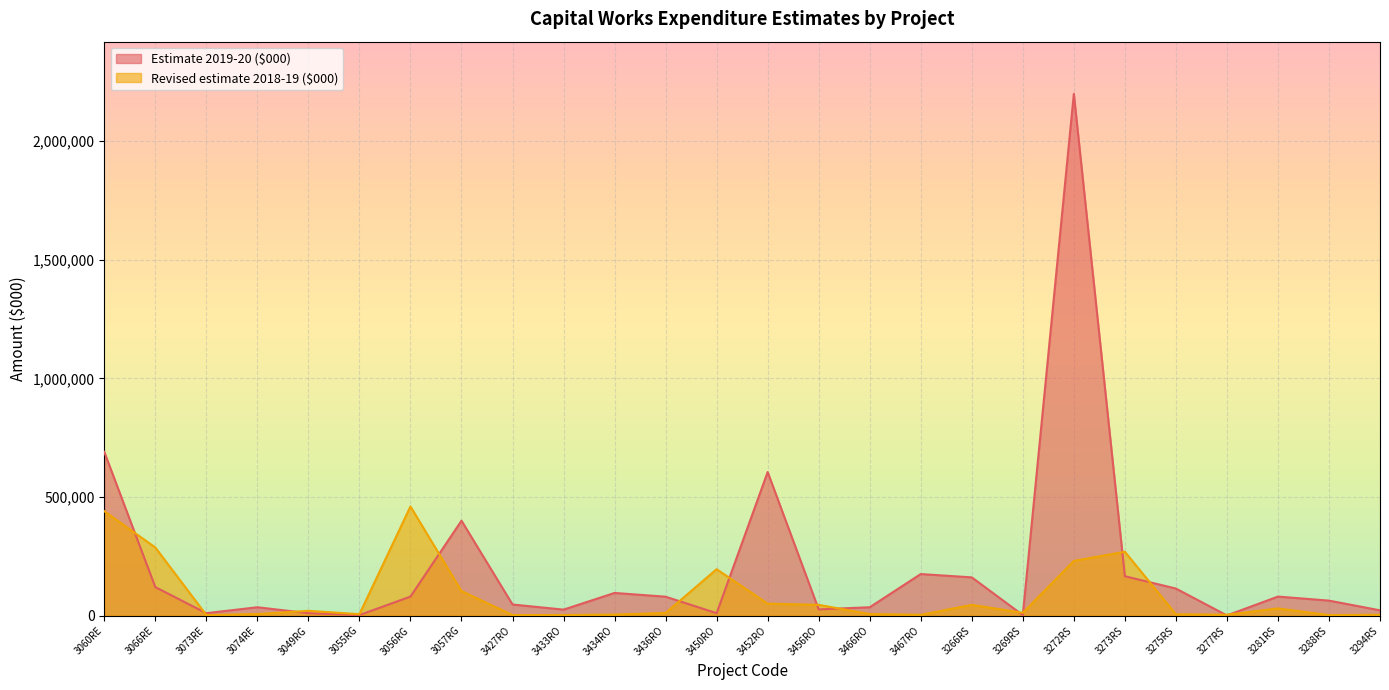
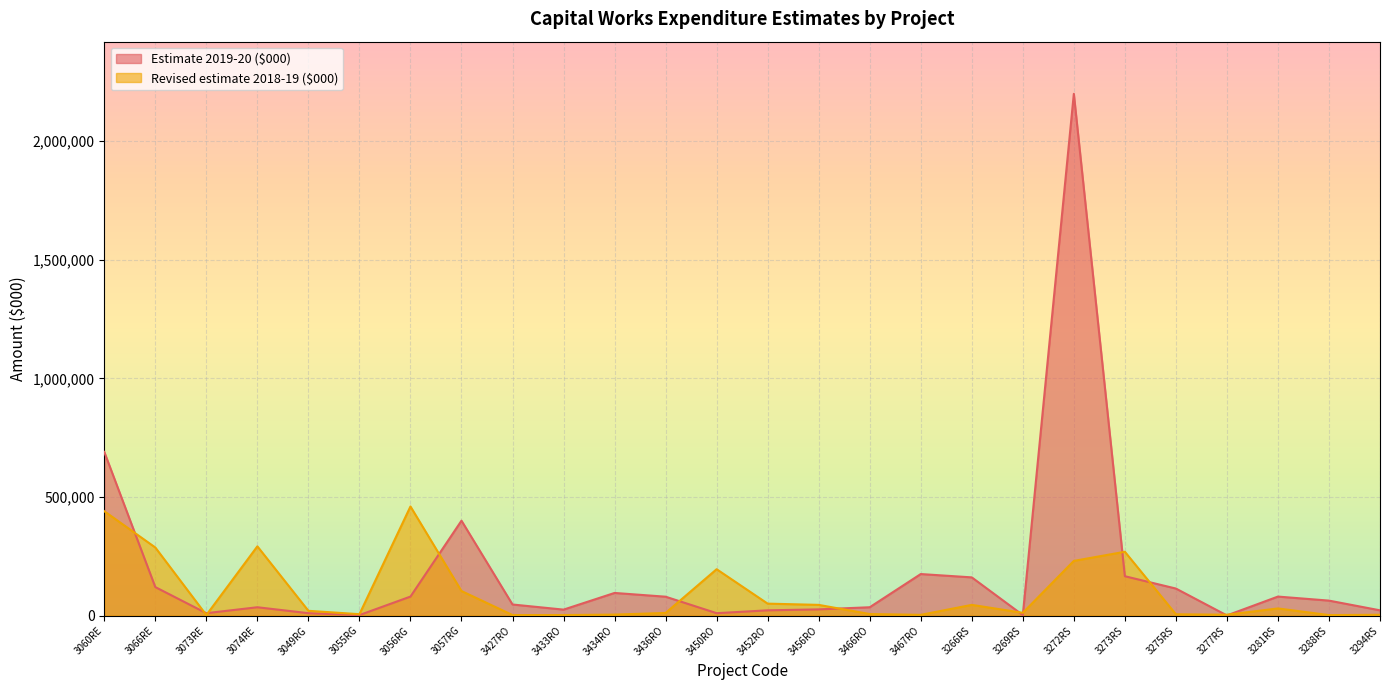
  {
    "Estimate 2019-20 ($000)": {
      "3060RE": "690,000",
      "3066RE": "120,000",
      "3074RE": "40,000",
      "3056RG": "80,000",
      "3057RG": "400,000",
      "3427RO": "50,000",
      "3433RO": "30,000",
      "3434RO": "100,000",
      "3436RO": "80,000",
      "3450RO": "10,000",
-     "3452RO": "610,000",
+     "3452RO": "20,000",
      "3456RO": "30,000",
      "3466RO": "40,000",
      "3467RO": "180,000",
      "3266RS": "160,000",
      "3272RS": "2,200,000",
      "3273RS": "170,000",
      "3275RS": "110,000",
      "3281RS": "80,000",
      "3288RS": "60,000",
      "3294RS": "20,000"
    },
    "Revised estimate 2018-19 ($000)": {
      "3060RE": "440,000",
      "3066RE": "290,000",
-     "3074RE": "10,000",
+     "3074RE": "290,000",
      "3056RG": "460,000",
      "3057RG": "100,000",
      "3427RO": "0",
      "3433RO": "0",
      "3434RO": "0",
      "3436RO": "10,000",
      "3450RO": "200,000",
      "3452RO": "50,000",
      "3456RO": "50,000",
      "3466RO": "10,000",
      "3467RO": "0",
      "3266RS": "50,000",
      "3272RS": "230,000",
      "3273RS": "270,000",
      "3275RS": "10,000",
      "3281RS": "30,000",
      "3288RS": "0",
      "3294RS": "0"
    }
  }
